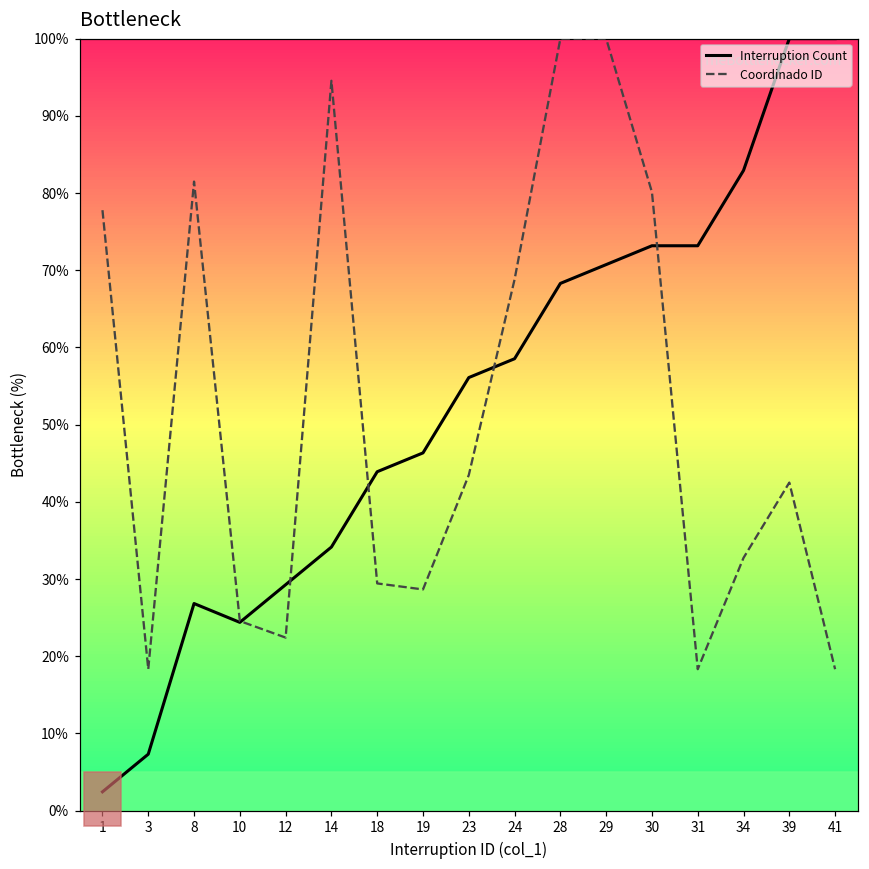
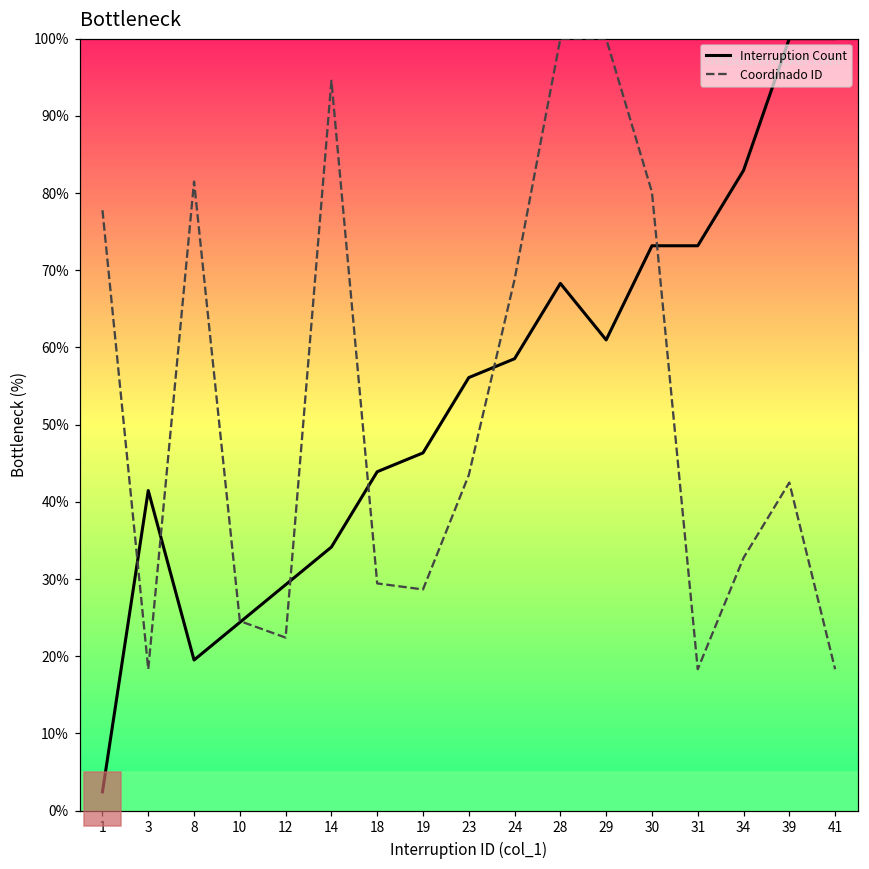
  {
    "Interruption Count": {
-     "3": "7%",
-     "8": "27%",
+     "3": "41%",
+     "8": "20%",
      "12": "29%",
      "14": "34%",
      "18": "44%",
      "19": "46%",
      "23": "56%",
      "24": "59%",
      "28": "68%",
-     "29": "71%",
+     "29": "61%",
      "30": "73%",
      "31": "73%",
      "34": "83%",
      "39": "100%",
      "41": "100%"
    },
    "Coordinado ID": {
      "1": "78%",
      "3": "18%",
      "8": "81%",
      "12": "22%",
      "14": "95%",
      "18": "29%",
      "19": "29%",
      "23": "43%",
      "24": "69%",
      "28": "100%",
      "29": "100%",
      "30": "80%",
      "31": "18%",
      "34": "33%",
      "39": "42%",
      "41": "18%"
    }
  }
